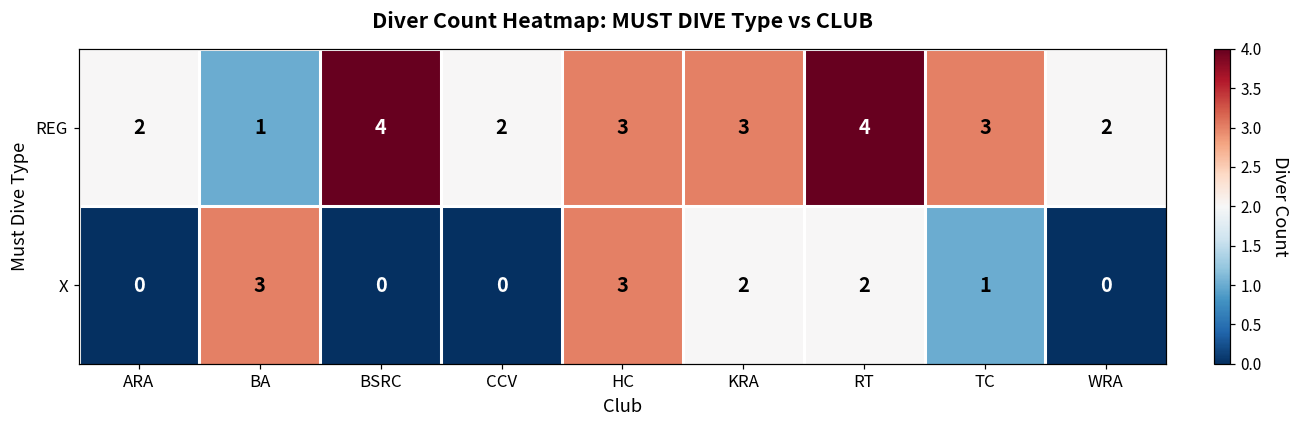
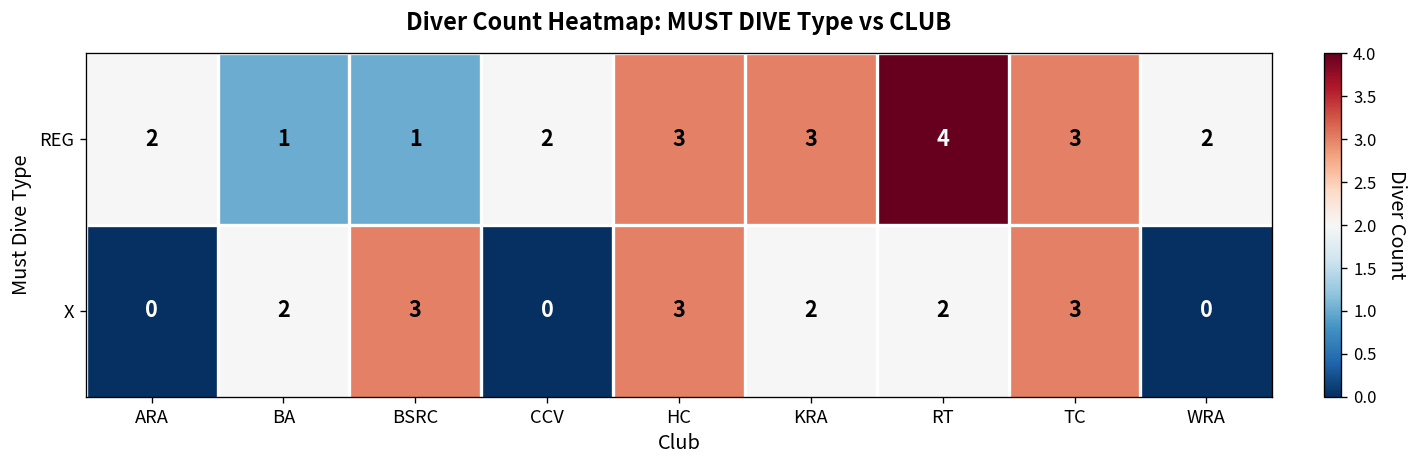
  {
    "REG": {
      "ARA": 2,
      "BA": 1,
-     "BSRC": 4,
+     "BSRC": 1,
      "CCV": 2,
      "HC": 3,
      "KRA": 3,
      "RT": 4,
      "TC": 3,
      "WRA": 2
    },
    "X": {
      "ARA": 0,
-     "BA": 3,
-     "BSRC": 0,
+     "BA": 2,
+     "BSRC": 3,
      "CCV": 0,
      "HC": 3,
      "KRA": 2,
      "RT": 2,
-     "TC": 1,
+     "TC": 3,
      "WRA": 0
    }
  }
